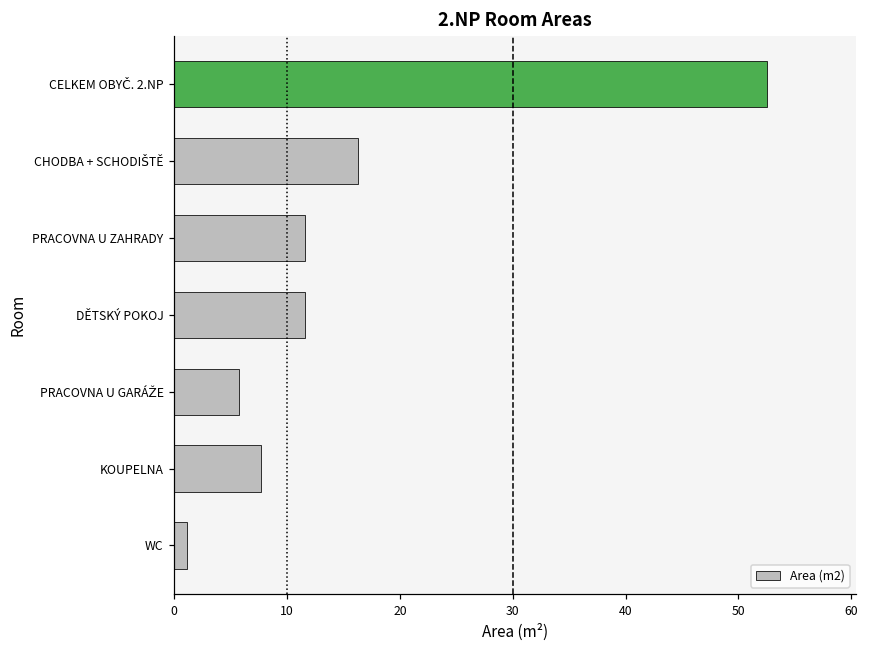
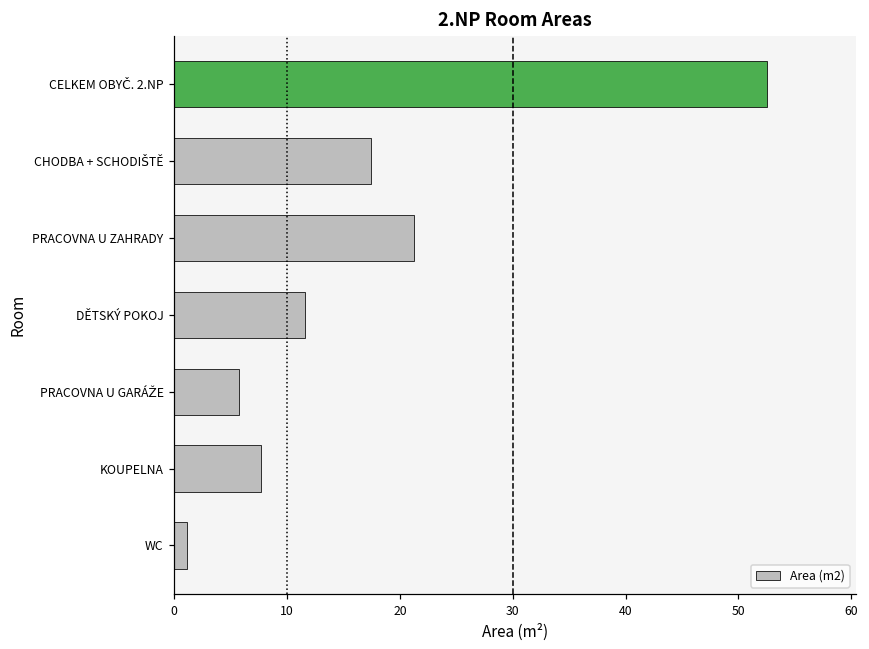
  {
    "CELKEM OBYČ. 2.NP": 52.5,
-   "CHODBA + SCHODIŠTĚ": 16.3,
-   "PRACOVNA U ZAHRADY": 11.6,
+   "CHODBA + SCHODIŠTĚ": 17.4,
+   "PRACOVNA U ZAHRADY": 21.2,
    "DĚTSKÝ POKOJ": 11.6,
    "PRACOVNA U GARÁŽE": 5.7,
    "KOUPELNA": 7.7,
    "WC": 1.1
  }
